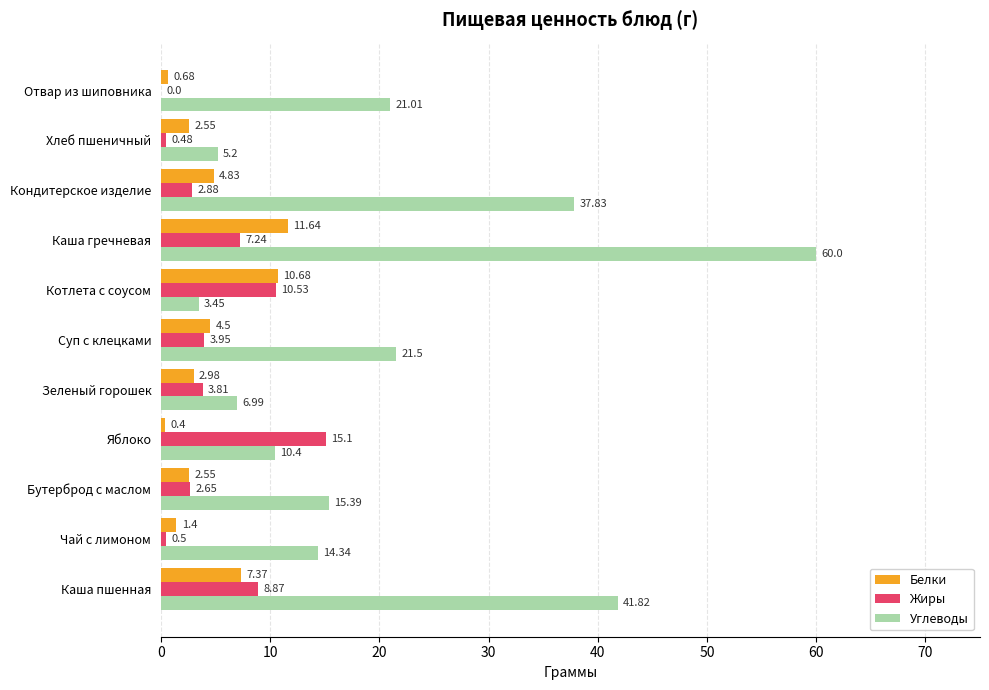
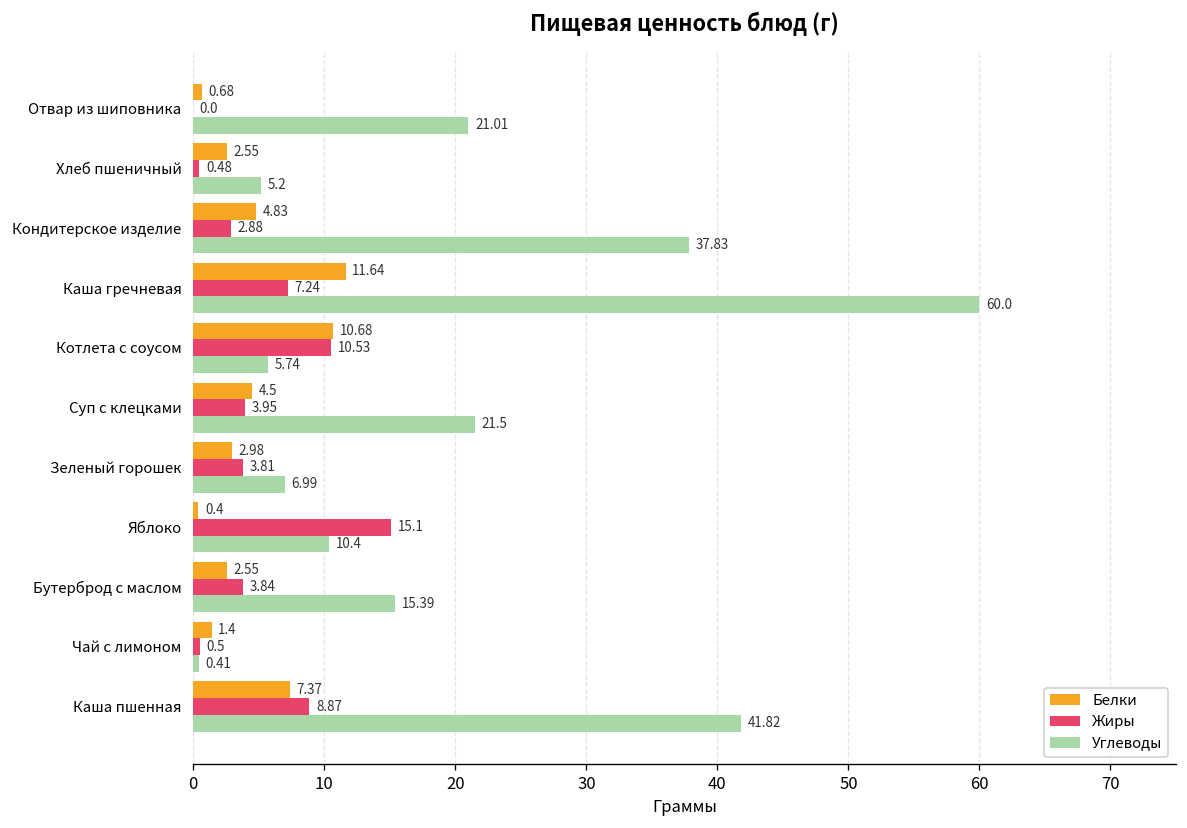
  {
    "Белки": {
      "Отвар из шиповника": 0.68,
      "Хлеб пшеничный": 2.55,
      "Кондитерское изделие": 4.83,
      "Каша гречневая": 11.64,
      "Котлета с соусом": 10.68,
      "Суп с клецками": 4.5,
      "Зеленый горошек": 2.98,
      "Яблоко": 0.4,
      "Бутерброд с маслом": 2.55,
      "Чай с лимоном": 1.4,
      "Каша пшенная": 7.37
    },
    "Жиры": {
      "Отвар из шиповника": 0.0,
      "Хлеб пшеничный": 0.48,
      "Кондитерское изделие": 2.88,
      "Каша гречневая": 7.24,
      "Котлета с соусом": 10.53,
      "Суп с клецками": 3.95,
      "Зеленый горошек": 3.81,
      "Яблоко": 15.1,
-     "Бутерброд с маслом": 2.65,
+     "Бутерброд с маслом": 3.84,
      "Чай с лимоном": 0.5,
      "Каша пшенная": 8.87
    },
    "Углеводы": {
      "Отвар из шиповника": 21.01,
      "Хлеб пшеничный": 5.2,
      "Кондитерское изделие": 37.83,
      "Каша гречневая": 60.0,
-     "Котлета с соусом": 3.45,
+     "Котлета с соусом": 5.74,
      "Суп с клецками": 21.5,
      "Зеленый горошек": 6.99,
      "Яблоко": 10.4,
      "Бутерброд с маслом": 15.39,
-     "Чай с лимоном": 14.34,
+     "Чай с лимоном": 0.41,
      "Каша пшенная": 41.82
    }
  }
